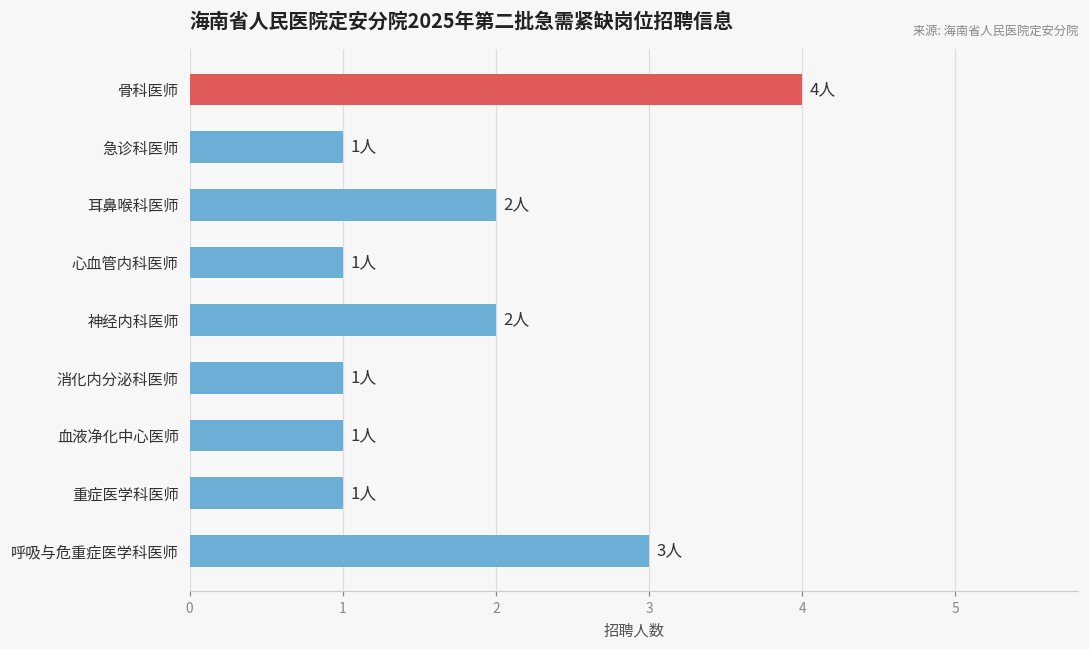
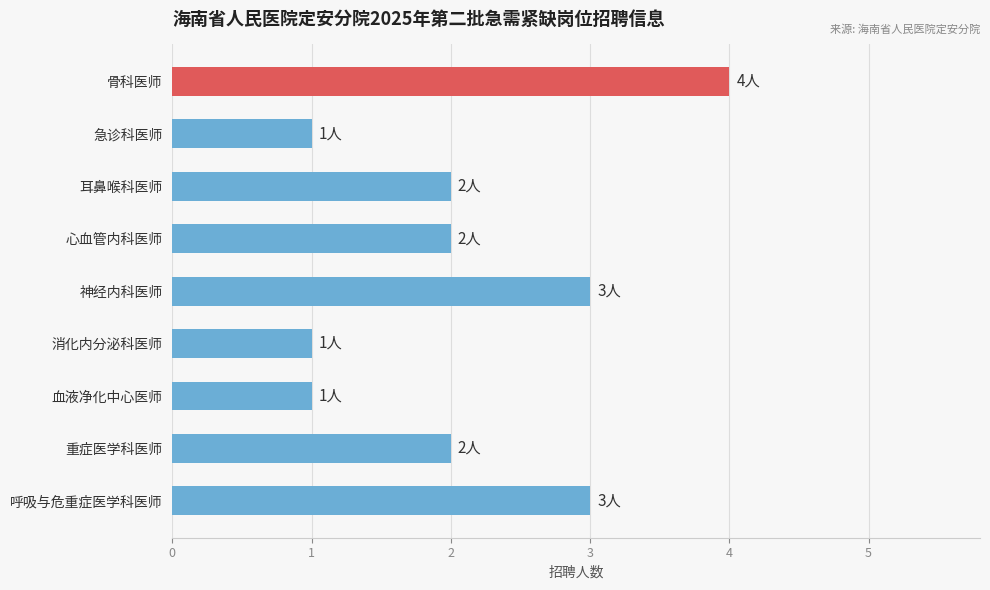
  {
    "骨科医师": "4人",
    "急诊科医师": "1人",
    "耳鼻喉科医师": "2人",
-   "心血管内科医师": "1人",
-   "神经内科医师": "2人",
+   "心血管内科医师": "2人",
+   "神经内科医师": "3人",
    "消化内分泌科医师": "1人",
    "血液净化中心医师": "1人",
-   "重症医学科医师": "1人",
+   "重症医学科医师": "2人",
    "呼吸与危重症医学科医师": "3人"
  }
